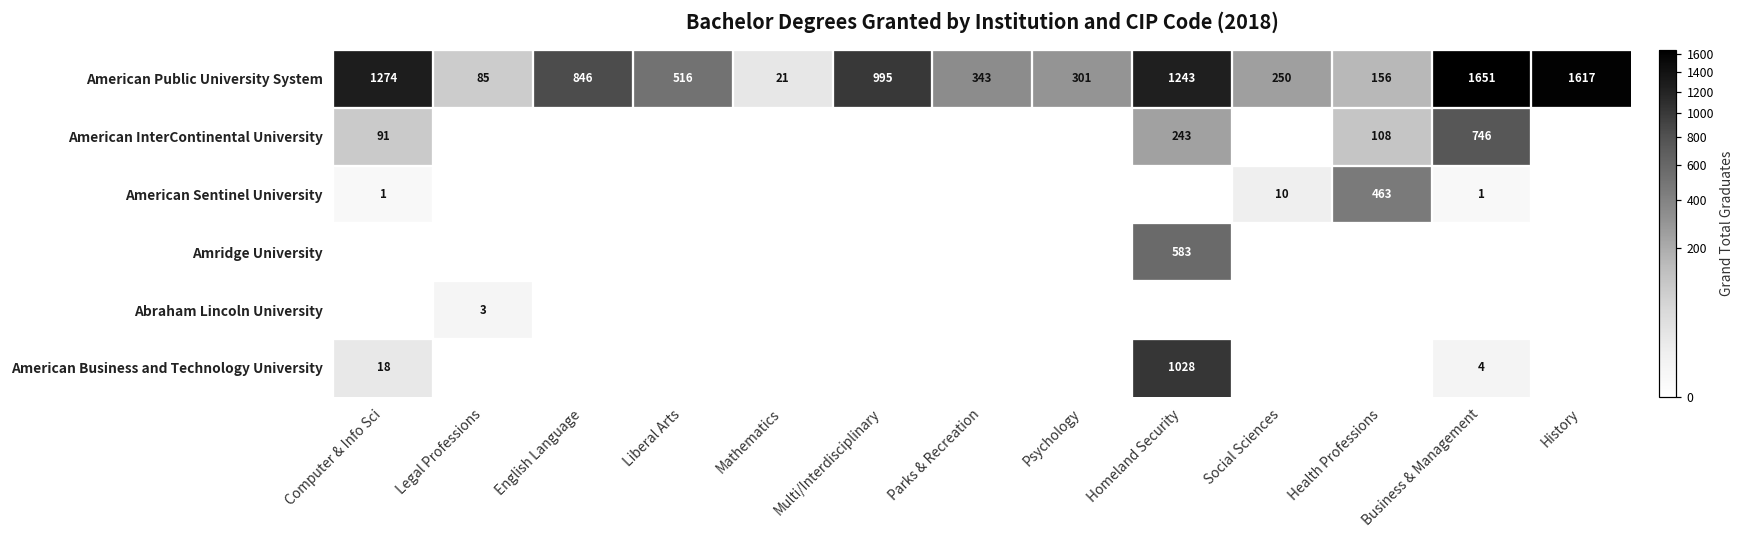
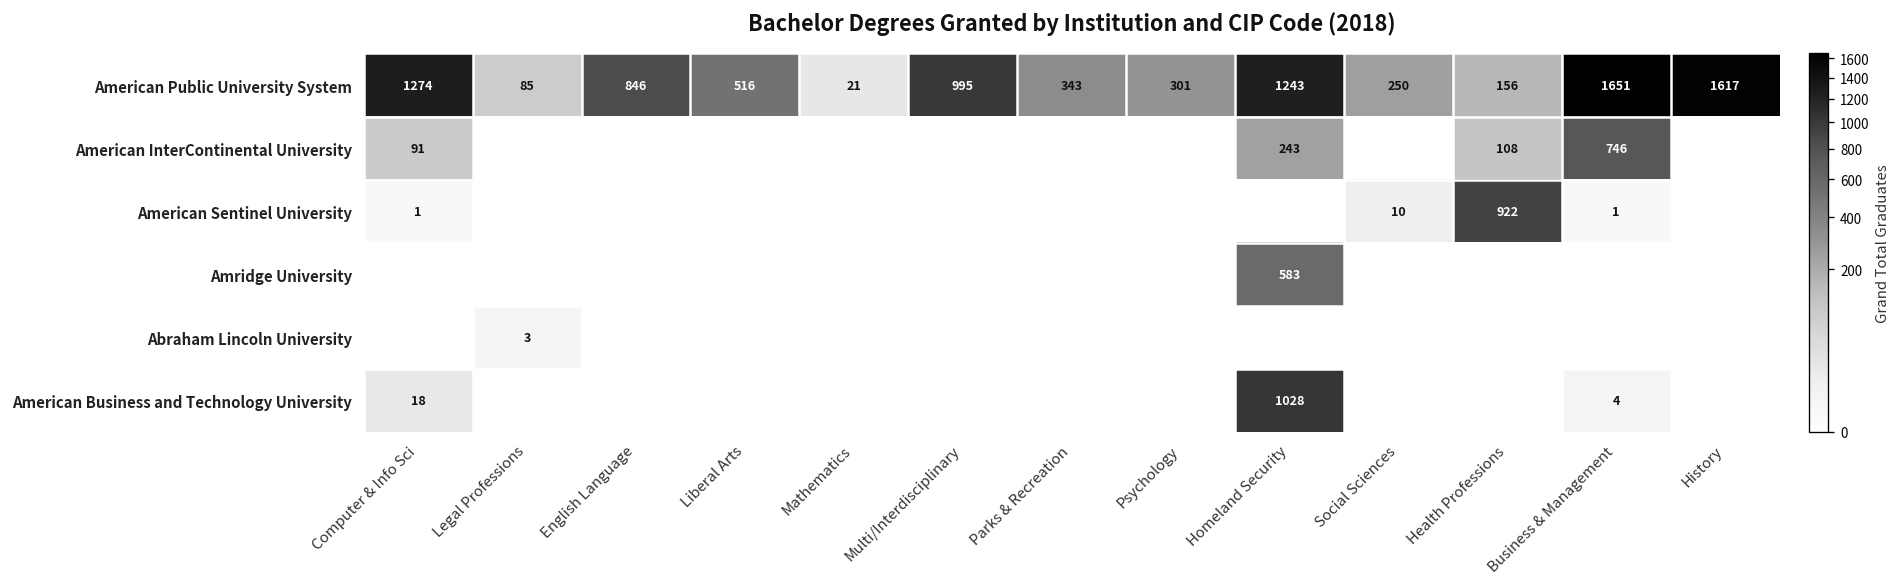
  {
    "American Public University System": {
      "Computer & Info Sci": 1274,
      "Legal Professions": 85,
      "English Language": 846,
      "Liberal Arts": 516,
      "Mathematics": 21,
      "Multi/Interdisciplinary": 995,
      "Parks & Recreation": 343,
      "Psychology": 301,
      "Homeland Security": 1243,
      "Social Sciences": 250,
      "Health Professions": 156,
      "Business & Management": 1651,
      "History": 1617
    },
    "American InterContinental University": {
      "Computer & Info Sci": 91,
      "Homeland Security": 243,
      "Health Professions": 108,
      "Business & Management": 746
    },
    "American Sentinel University": {
      "Computer & Info Sci": 1,
      "Social Sciences": 10,
-     "Health Professions": 463,
+     "Health Professions": 922,
      "Business & Management": 1
    },
    "Amridge University": {
      "Homeland Security": 583
    },
    "Abraham Lincoln University": {
      "Legal Professions": 3
    },
    "American Business and Technology University": {
      "Computer & Info Sci": 18,
      "Homeland Security": 1028,
      "Business & Management": 4
    }
  }
